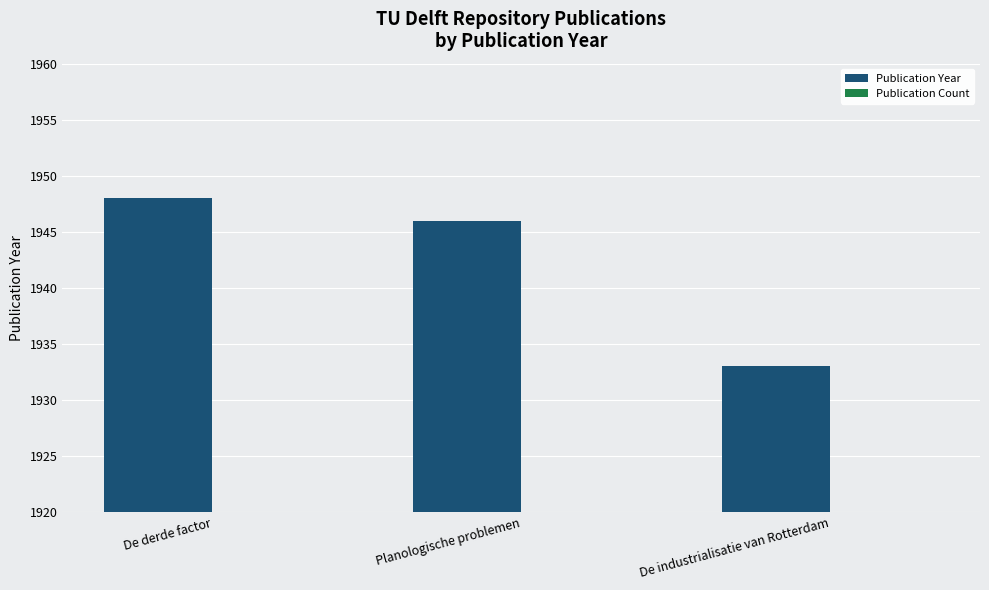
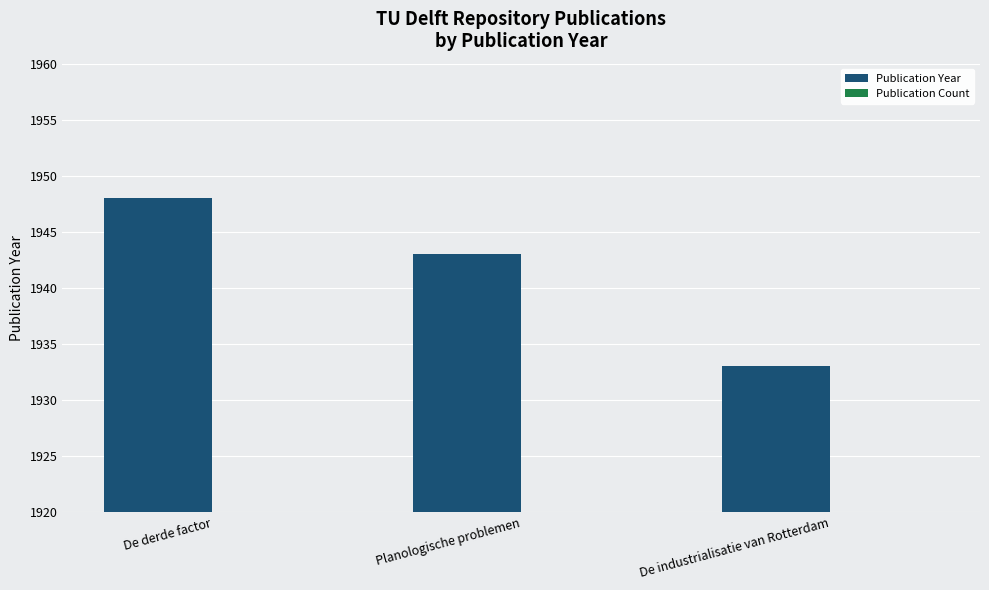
  {
    "Publication Year": {
      "De derde factor": 1948,
-     "Planologische problemen": 1946,
+     "Planologische problemen": 1943,
      "De industrialisatie van Rotterdam": 1933
    }
  }
